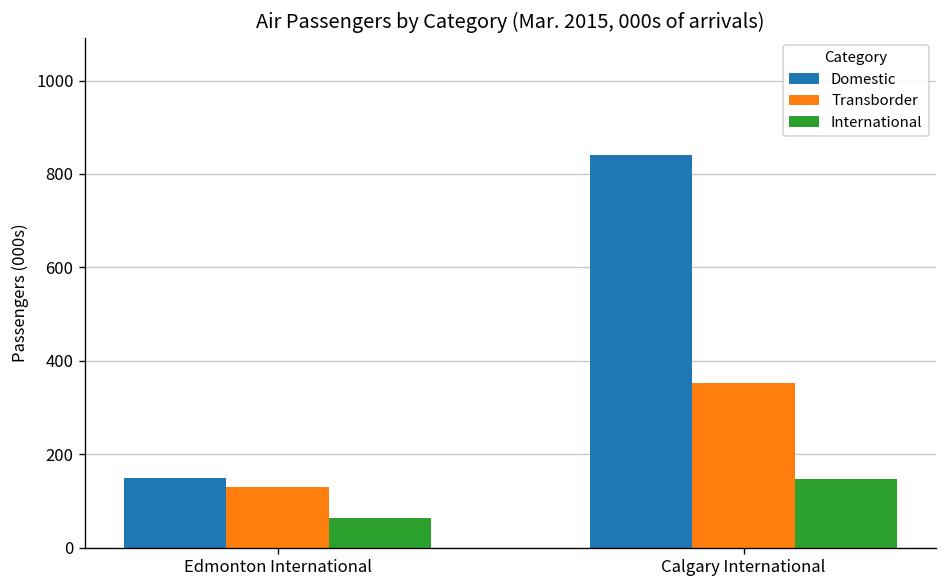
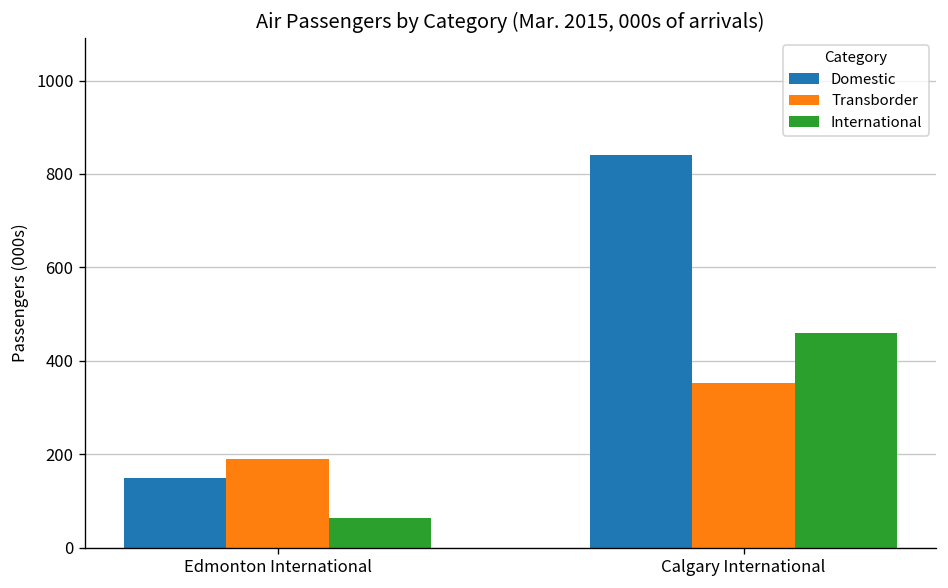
  {
    "Domestic": {
      "Edmonton International": 150,
      "Calgary International": 840
    },
    "Transborder": {
-     "Edmonton International": 130,
+     "Edmonton International": 190,
      "Calgary International": 350
    },
    "International": {
      "Edmonton International": 60,
-     "Calgary International": 150
+     "Calgary International": 460
    }
  }
